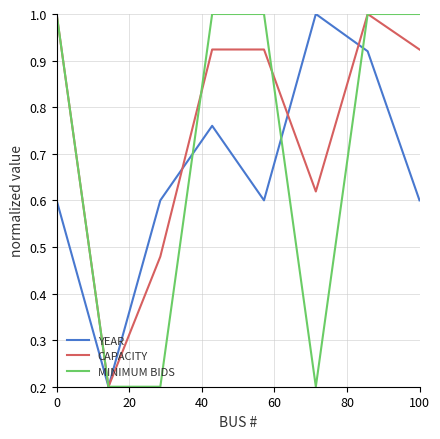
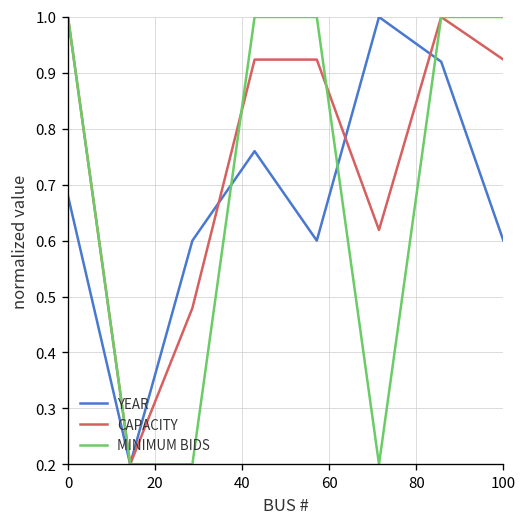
  {
    "YEAR": {
-     "0": 0.60,
+     "0": 0.68,
      "100": 0.60
    },
    "CAPACITY": {
      "100": 0.92
    },
    "MINIMUM BIDS": {
      "100": 1.00
    }
  }
